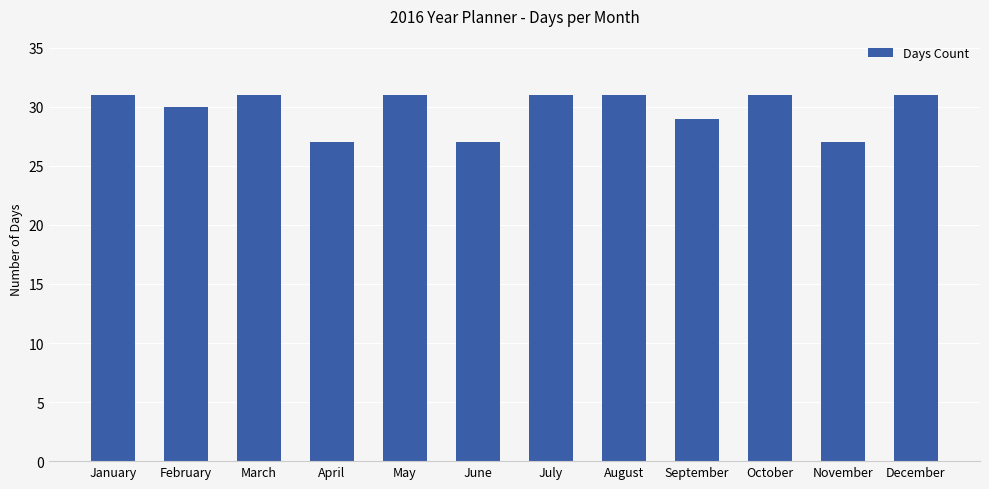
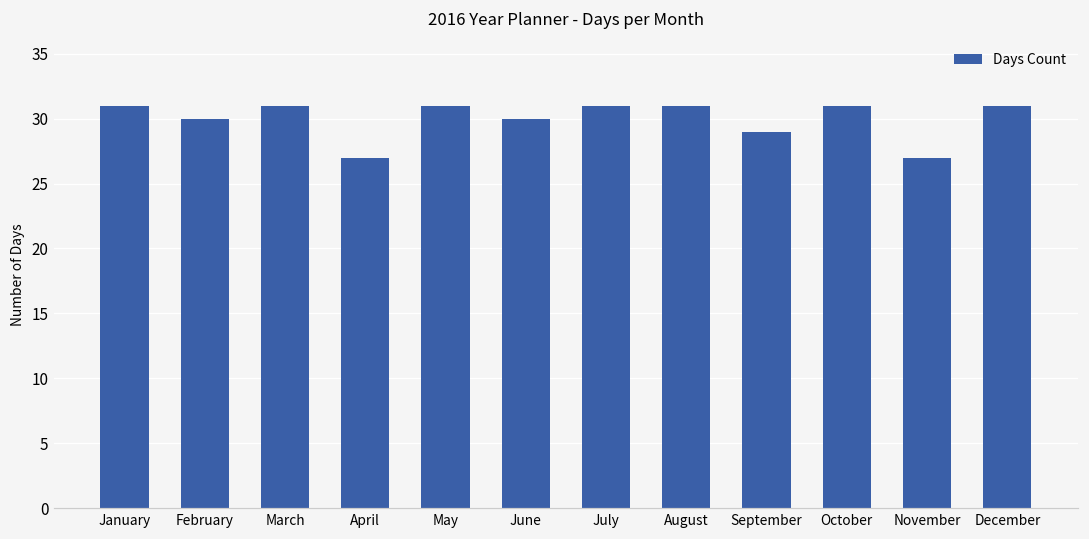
  {
    "January": 31,
    "February": 30,
    "March": 31,
    "April": 27,
    "May": 31,
-   "June": 27,
+   "June": 30,
    "July": 31,
    "August": 31,
    "September": 29,
    "October": 31,
    "November": 27,
    "December": 31
  }
